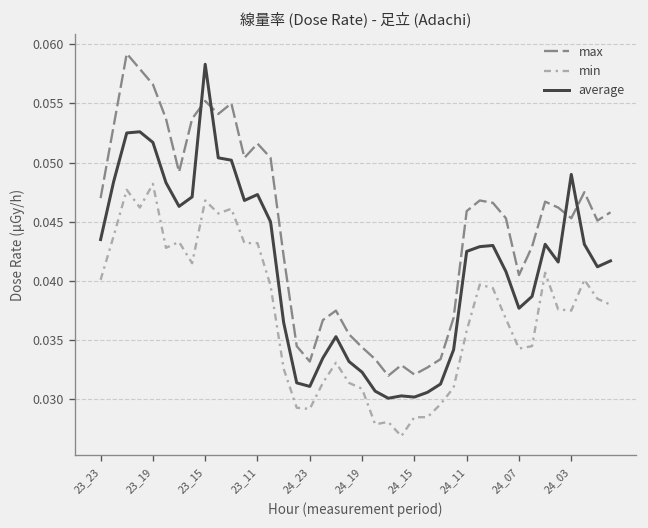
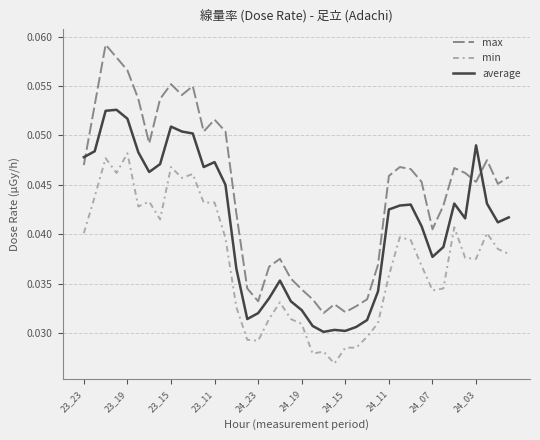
  {
    "average": {
-     "23_23": 0.044,
+     "23_23": 0.048,
      "23_19": 0.052,
-     "23_15": 0.058,
+     "23_15": 0.051,
      "23_11": 0.047,
-     "24_23": 0.031,
+     "24_23": 0.032,
      "24_19": 0.032,
      "24_15": 0.030,
      "24_11": 0.043,
      "24_07": 0.038,
      "24_03": 0.049
    }
  }
